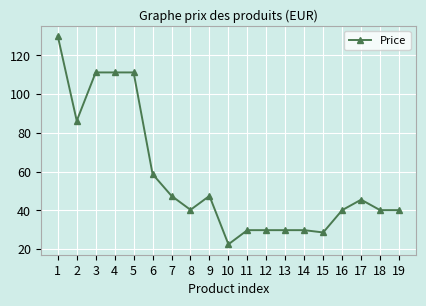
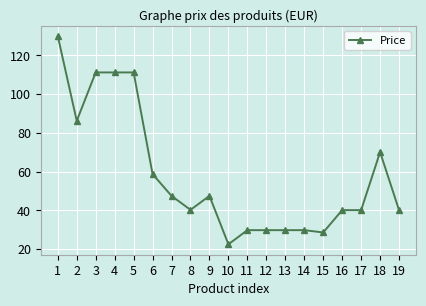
  {
    "1": 130,
    "2": 86,
    "3": 111,
    "4": 111,
    "5": 111,
    "6": 59,
    "7": 48,
    "8": 40,
    "9": 48,
    "10": 23,
    "11": 30,
    "12": 30,
    "13": 30,
    "14": 30,
    "15": 29,
    "16": 40,
-   "17": 46,
-   "18": 40,
+   "17": 40,
+   "18": 70,
    "19": 40
  }
